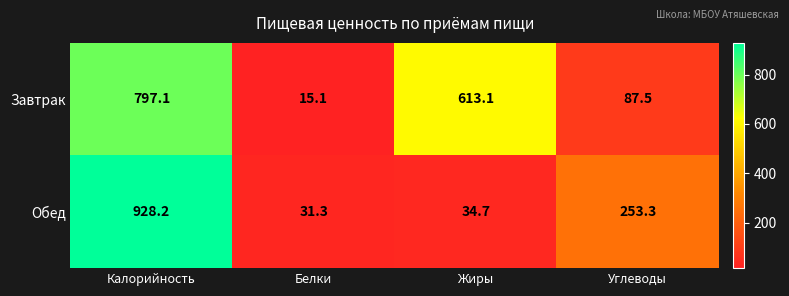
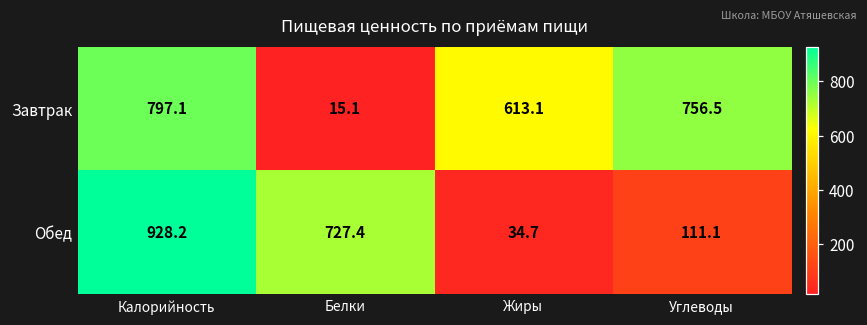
  {
    "Завтрак": {
      "Калорийность": 797.1,
      "Белки": 15.1,
      "Жиры": 613.1,
-     "Углеводы": 87.5
+     "Углеводы": 756.5
    },
    "Обед": {
      "Калорийность": 928.2,
-     "Белки": 31.3,
+     "Белки": 727.4,
      "Жиры": 34.7,
-     "Углеводы": 253.3
+     "Углеводы": 111.1
    }
  }
